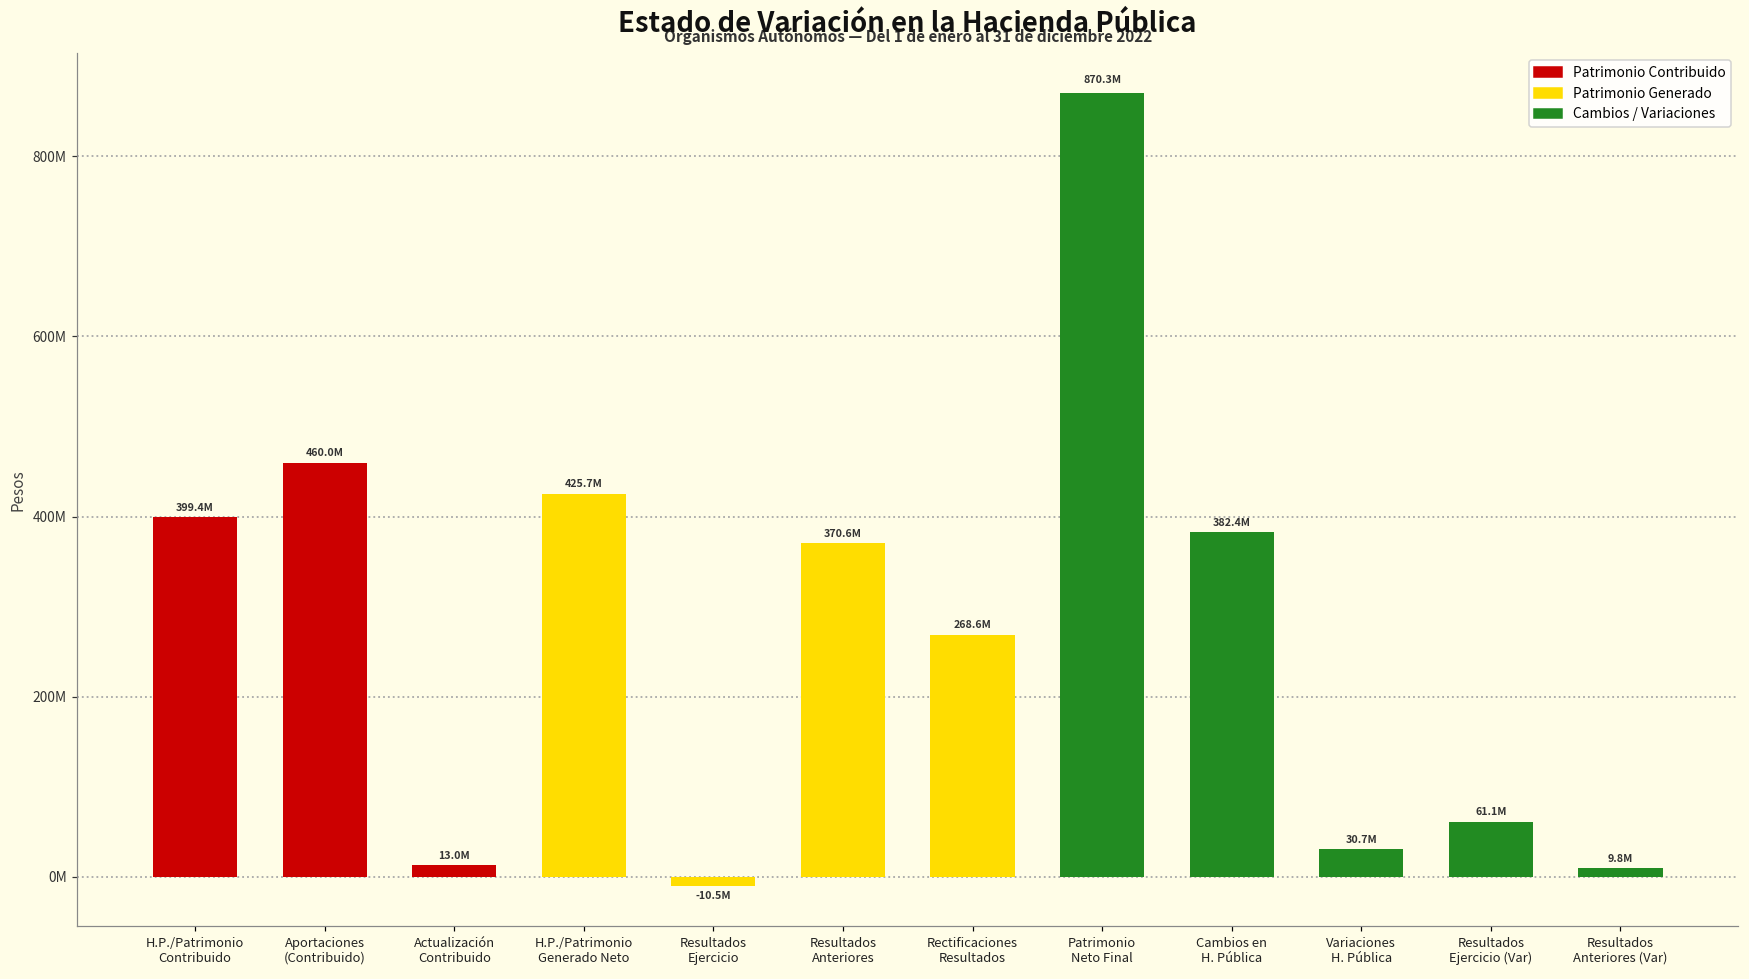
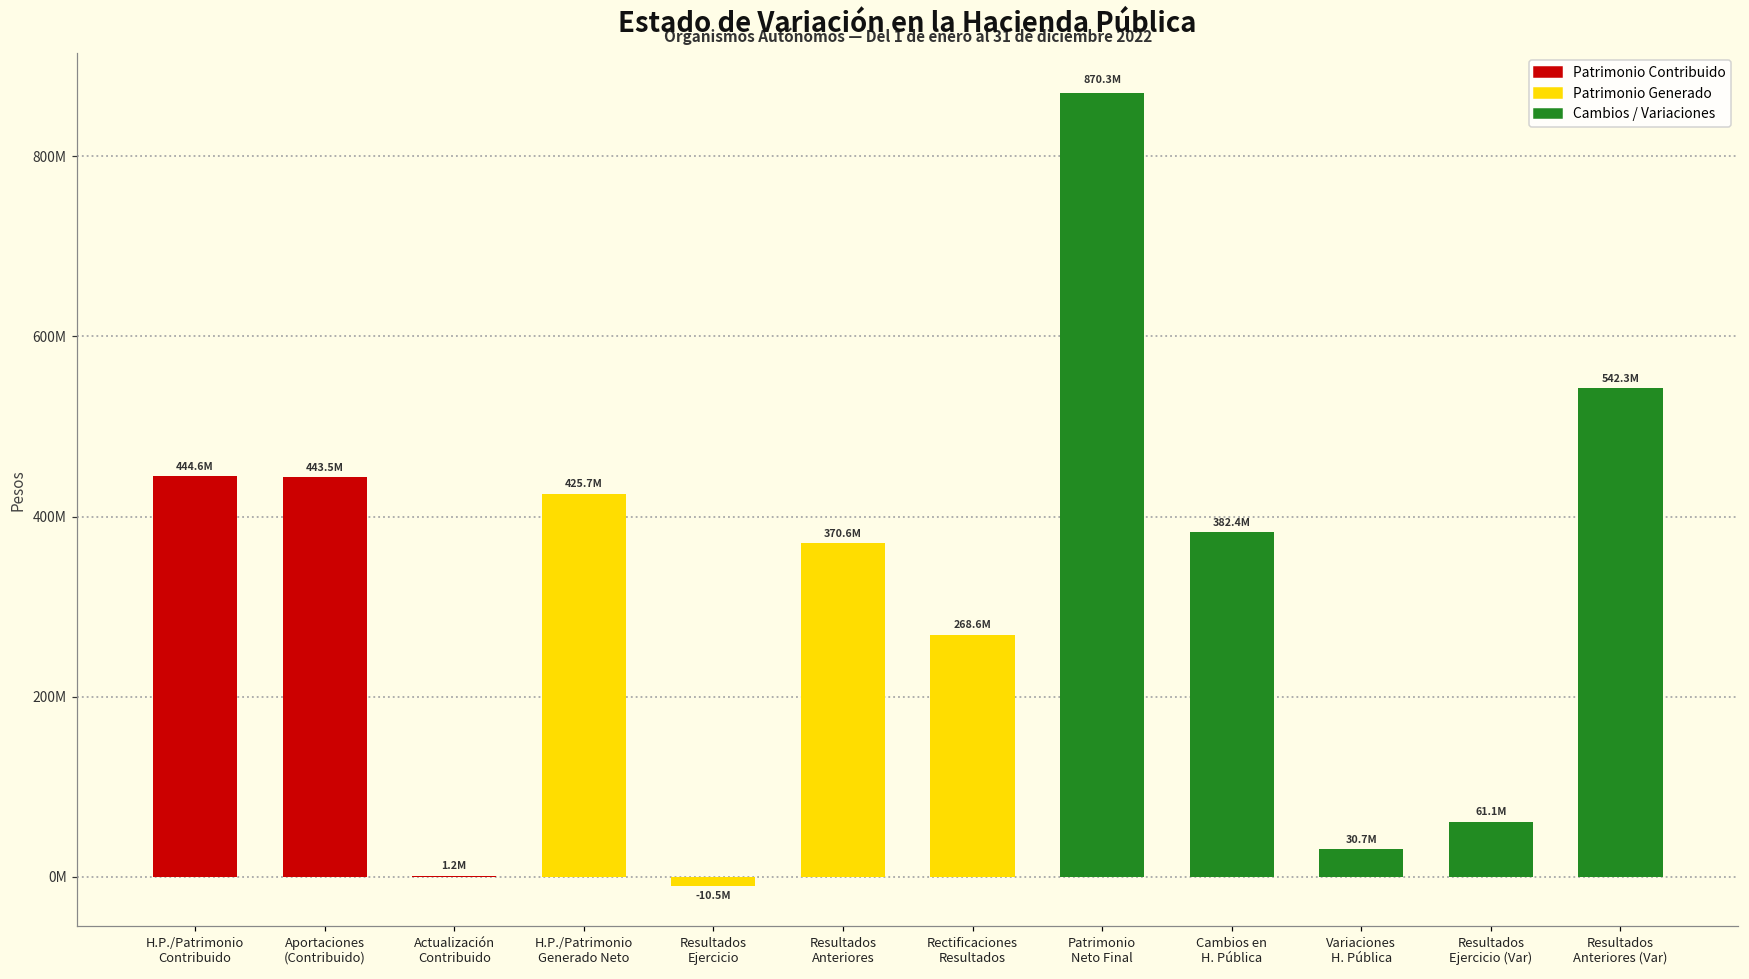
  {
-   "H.P./Patrimonio Contribuido": "399.4M",
-   "Aportaciones (Contribuido)": "460.0M",
-   "Actualización Contribuido": "13.0M",
+   "H.P./Patrimonio Contribuido": "444.6M",
+   "Aportaciones (Contribuido)": "443.5M",
+   "Actualización Contribuido": "1.2M",
    "H.P./Patrimonio Generado Neto": "425.7M",
    "Resultados Ejercicio": "-10.5M",
    "Resultados Anteriores": "370.6M",
    "Rectificaciones Resultados": "268.6M",
    "Patrimonio Neto Final": "870.3M",
    "Cambios en H. Pública": "382.4M",
    "Variaciones H. Pública": "30.7M",
    "Resultados Ejercicio (Var)": "61.1M",
-   "Resultados Anteriores (Var)": "9.8M"
+   "Resultados Anteriores (Var)": "542.3M"
  }
